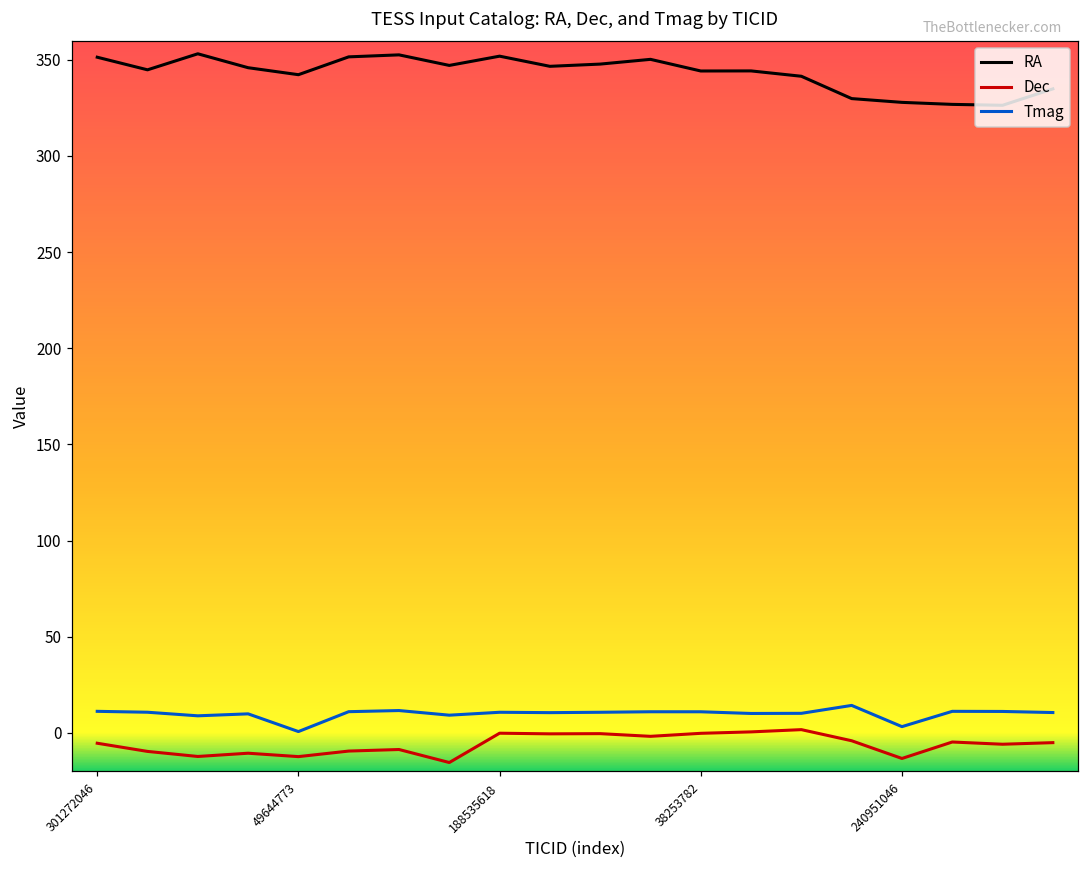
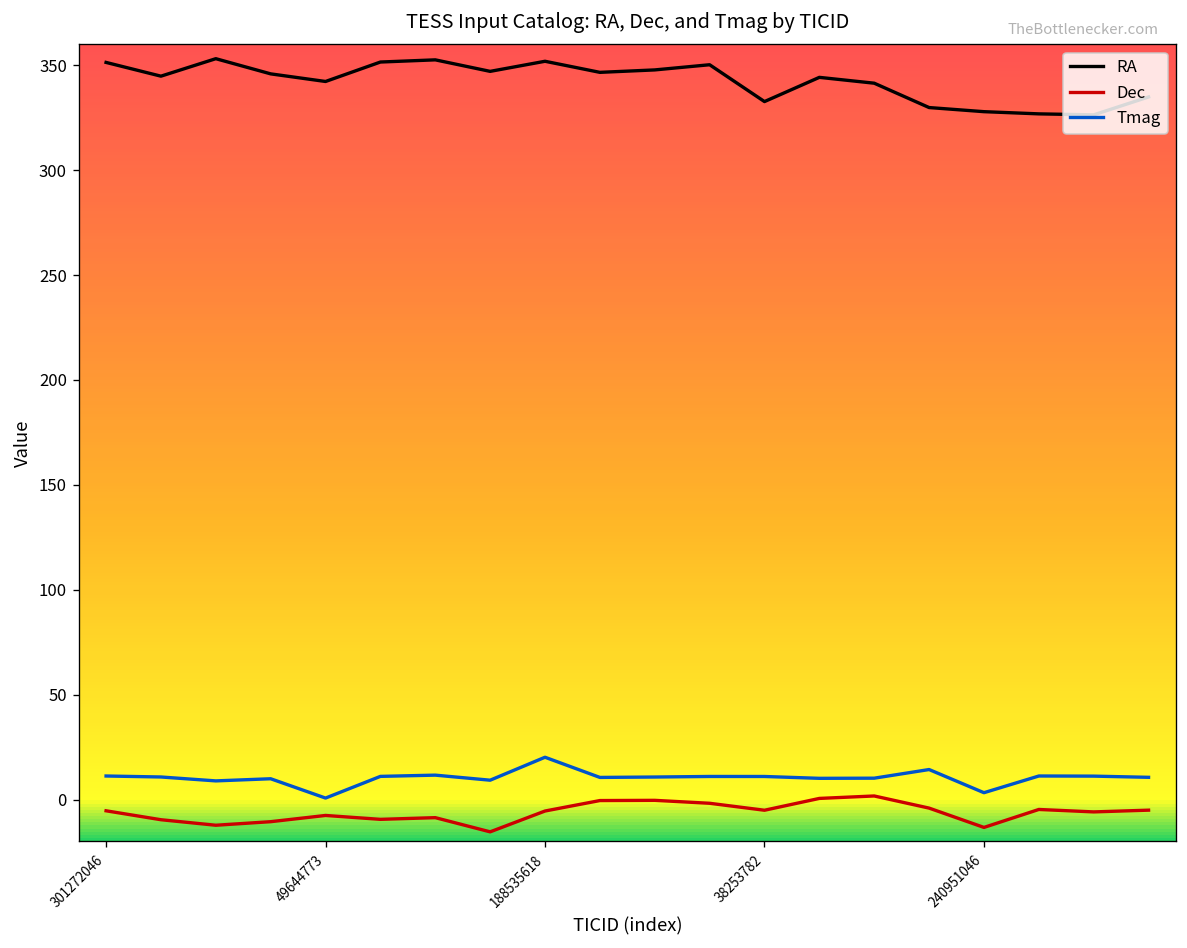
  {
    "RA": {
      "301272046": 351,
      "49644773": 342,
      "188535618": 352,
-     "38253782": 344,
+     "38253782": 333,
      "240951046": 328
    },
    "Dec": {
      "301272046": -5,
-     "49644773": -12,
-     "188535618": 0,
-     "38253782": 0,
+     "49644773": -8,
+     "188535618": -5,
+     "38253782": -5,
      "240951046": -13
    },
    "Tmag": {
      "301272046": 11,
      "49644773": 1,
-     "188535618": 11,
+     "188535618": 20,
      "38253782": 11,
      "240951046": 3
    }
  }
